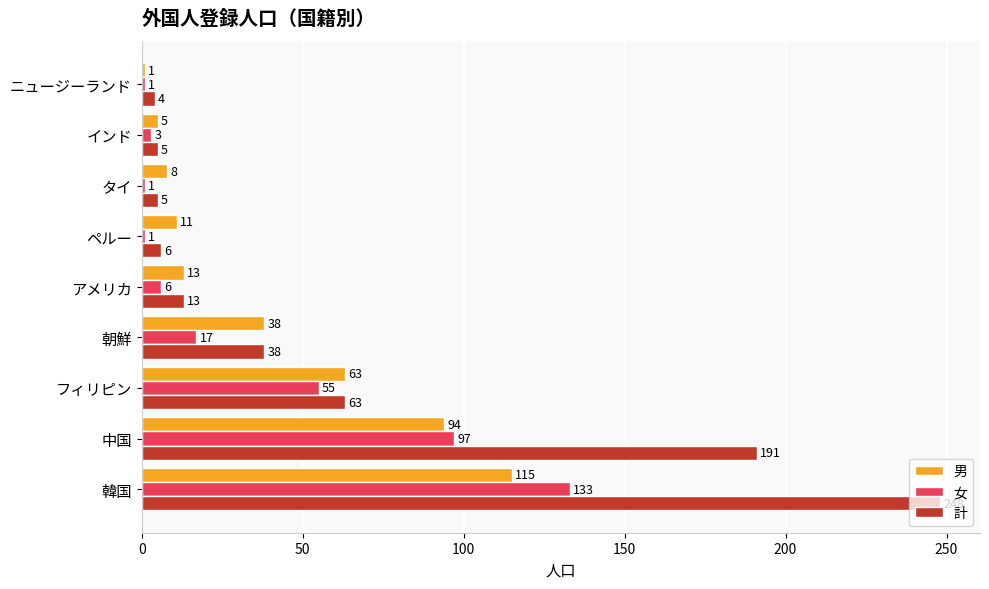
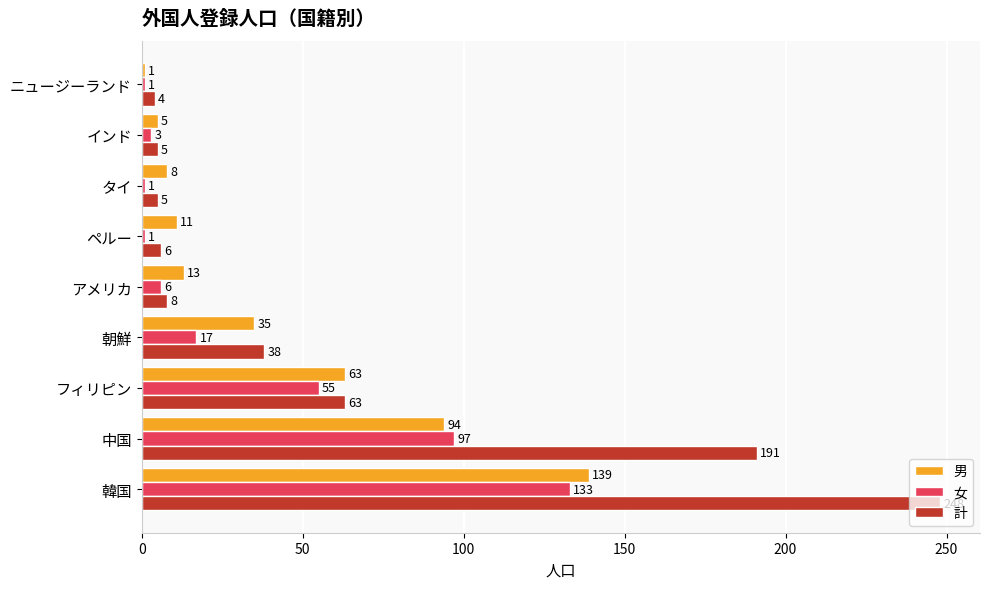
  {
    "男": {
      "ニュージーランド": 1,
      "インド": 5,
      "タイ": 8,
      "ペルー": 11,
      "アメリカ": 13,
-     "朝鮮": 38,
+     "朝鮮": 35,
      "フィリピン": 63,
      "中国": 94,
-     "韓国": 115
+     "韓国": 139
    },
    "女": {
      "ニュージーランド": 1,
      "インド": 3,
      "タイ": 1,
      "ペルー": 1,
      "アメリカ": 6,
      "朝鮮": 17,
      "フィリピン": 55,
      "中国": 97,
      "韓国": 133
    },
    "計": {
      "ニュージーランド": 4,
      "インド": 5,
      "タイ": 5,
      "ペルー": 6,
-     "アメリカ": 13,
+     "アメリカ": 8,
      "朝鮮": 38,
      "フィリピン": 63,
      "中国": 191
    }
  }
